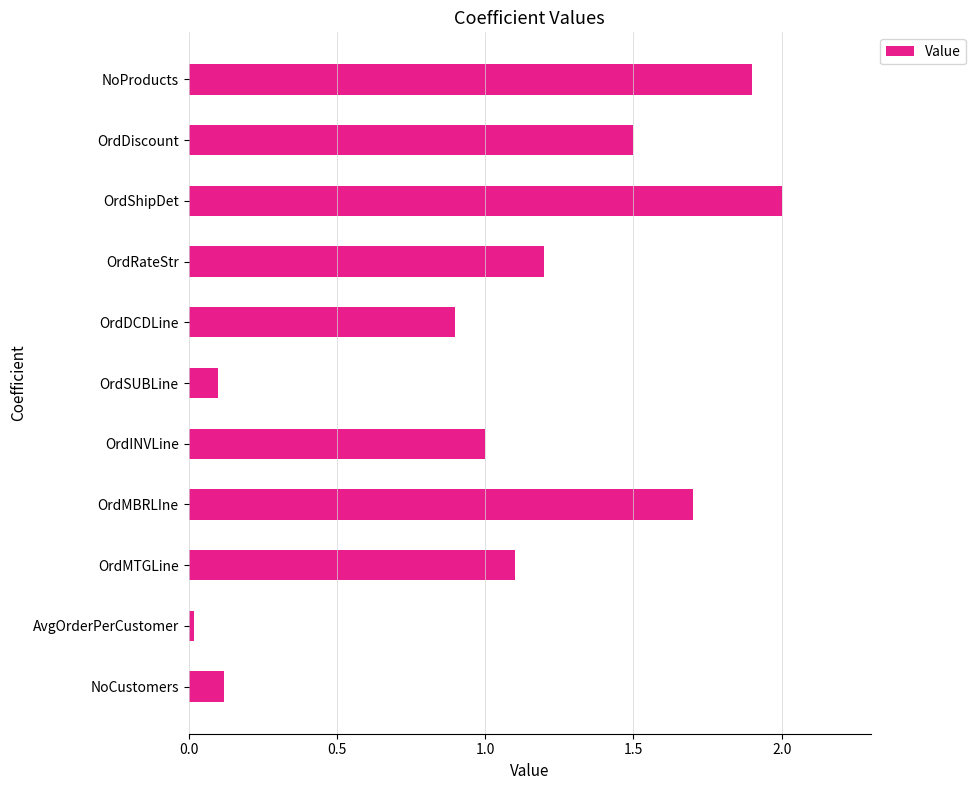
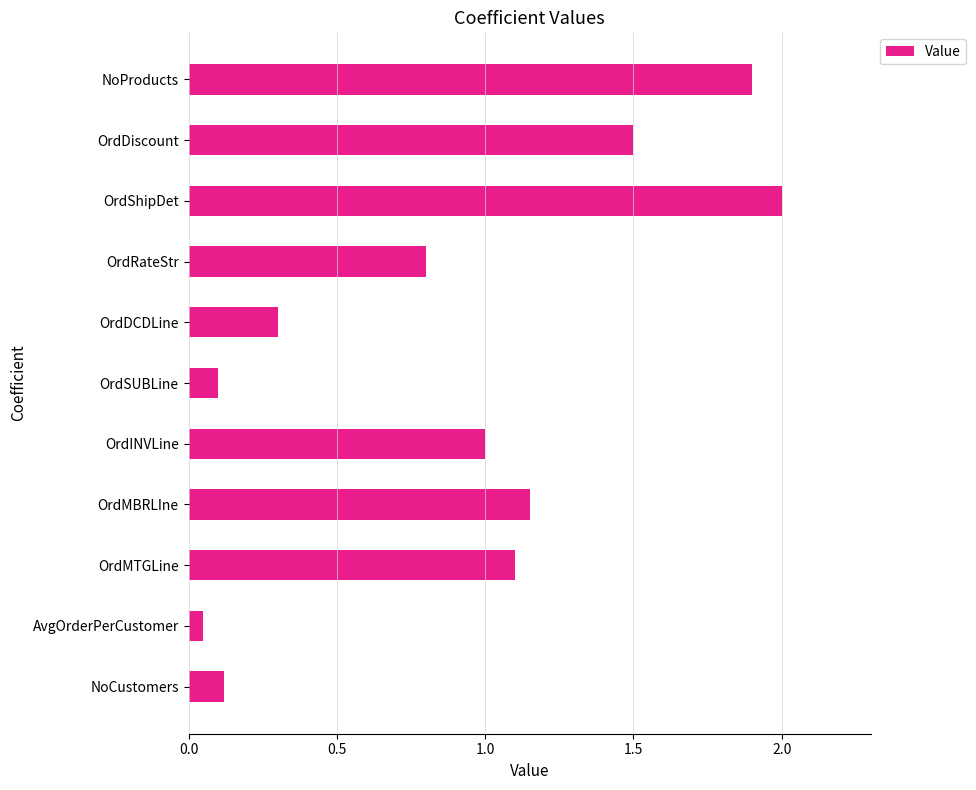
  {
    "NoProducts": 1.90,
    "OrdDiscount": 1.50,
    "OrdShipDet": 2.00,
-   "OrdRateStr": 1.2,
-   "OrdDCDLine": 0.9,
+   "OrdRateStr": 0.8,
+   "OrdDCDLine": 0.3,
    "OrdSUBLine": 0.10,
    "OrdINVLine": 1.00,
-   "OrdMBRLIne": 1.70,
+   "OrdMBRLIne": 1.15,
    "OrdMTGLine": 1.10,
-   "AvgOrderPerCustomer": 0.02,
+   "AvgOrderPerCustomer": 0.05,
    "NoCustomers": 0.12
  }
